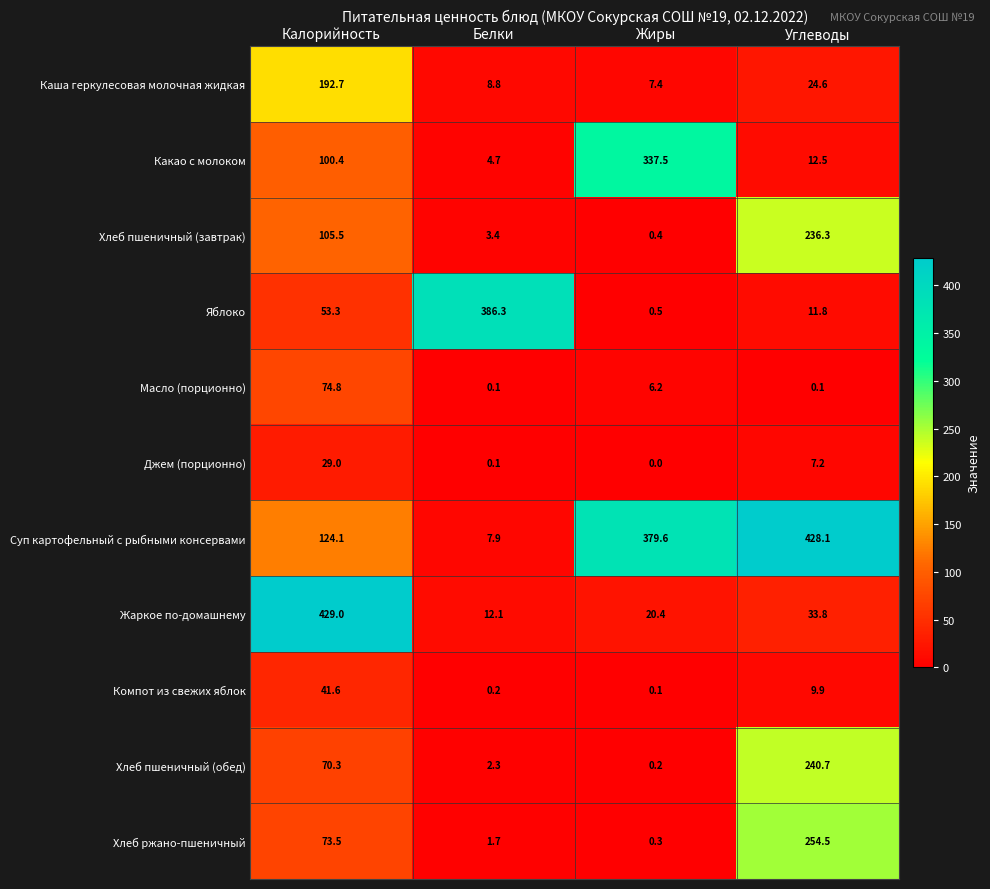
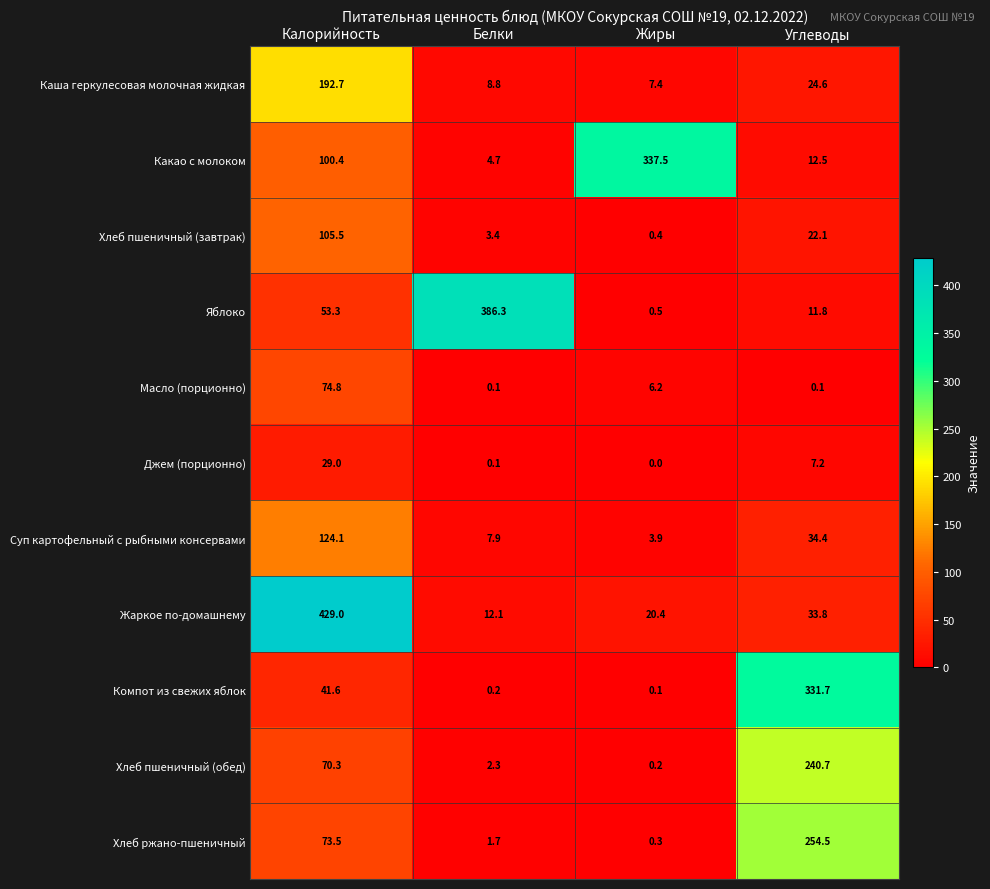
  {
    "Каша геркулесовая молочная жидкая": {
      "Калорийность": 192.7,
      "Белки": 8.8,
      "Жиры": 7.4,
      "Углеводы": 24.6
    },
    "Какао с молоком": {
      "Калорийность": 100.4,
      "Белки": 4.7,
      "Жиры": 337.5,
      "Углеводы": 12.5
    },
    "Хлеб пшеничный (завтрак)": {
      "Калорийность": 105.5,
      "Белки": 3.4,
      "Жиры": 0.4,
-     "Углеводы": 236.3
+     "Углеводы": 22.1
    },
    "Яблоко": {
      "Калорийность": 53.3,
      "Белки": 386.3,
      "Жиры": 0.5,
      "Углеводы": 11.8
    },
    "Масло (порционно)": {
      "Калорийность": 74.8,
      "Белки": 0.1,
      "Жиры": 6.2,
      "Углеводы": 0.1
    },
    "Джем (порционно)": {
      "Калорийность": 29.0,
      "Белки": 0.1,
      "Жиры": 0.0,
      "Углеводы": 7.2
    },
    "Суп картофельный с рыбными консервами": {
      "Калорийность": 124.1,
      "Белки": 7.9,
-     "Жиры": 379.6,
-     "Углеводы": 428.1
+     "Жиры": 3.9,
+     "Углеводы": 34.4
    },
    "Жаркое по-домашнему": {
      "Калорийность": 429.0,
      "Белки": 12.1,
      "Жиры": 20.4,
      "Углеводы": 33.8
    },
    "Компот из свежих яблок": {
      "Калорийность": 41.6,
      "Белки": 0.2,
      "Жиры": 0.1,
-     "Углеводы": 9.9
+     "Углеводы": 331.7
    },
    "Хлеб пшеничный (обед)": {
      "Калорийность": 70.3,
      "Белки": 2.3,
      "Жиры": 0.2,
      "Углеводы": 240.7
    },
    "Хлеб ржано-пшеничный": {
      "Калорийность": 73.5,
      "Белки": 1.7,
      "Жиры": 0.3,
      "Углеводы": 254.5
    }
  }
